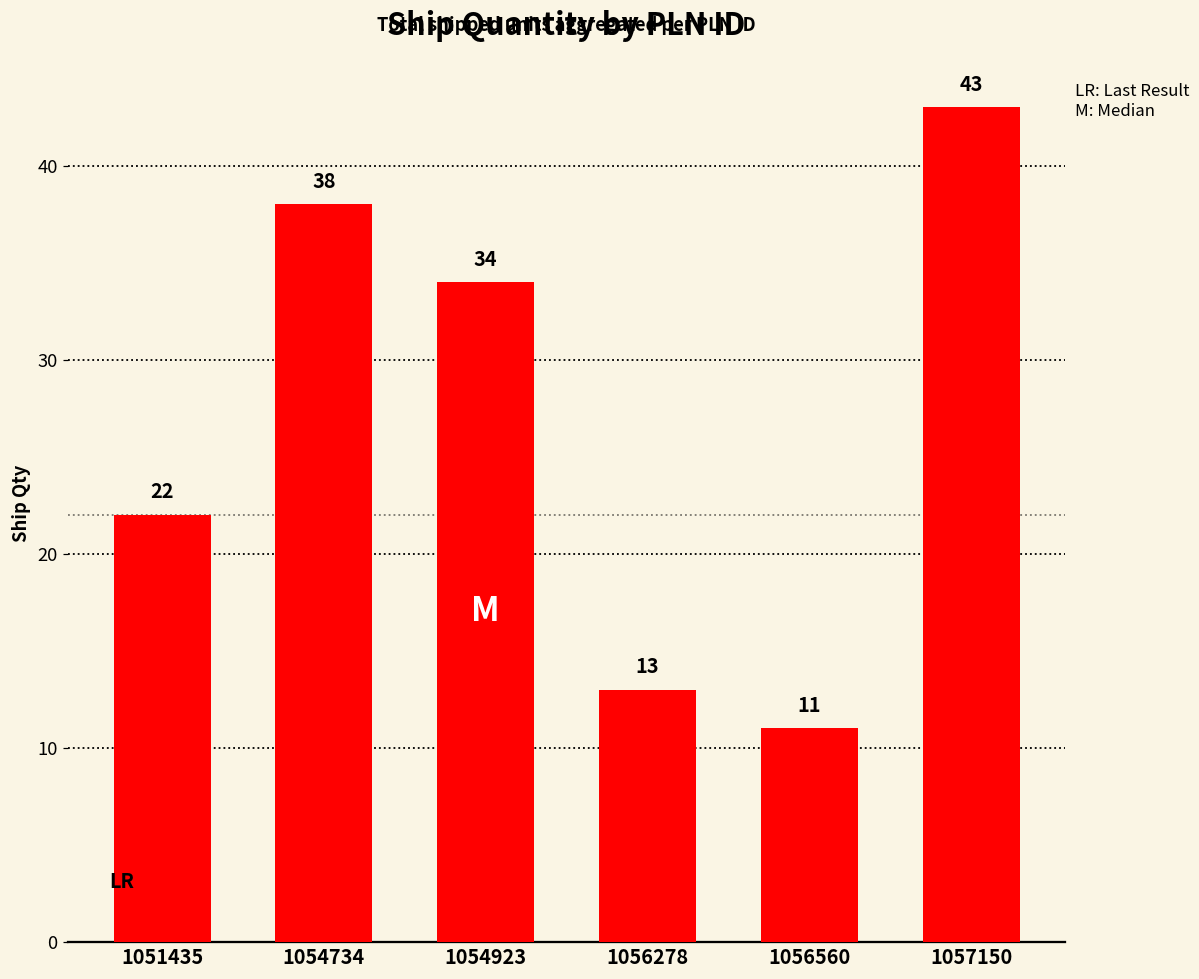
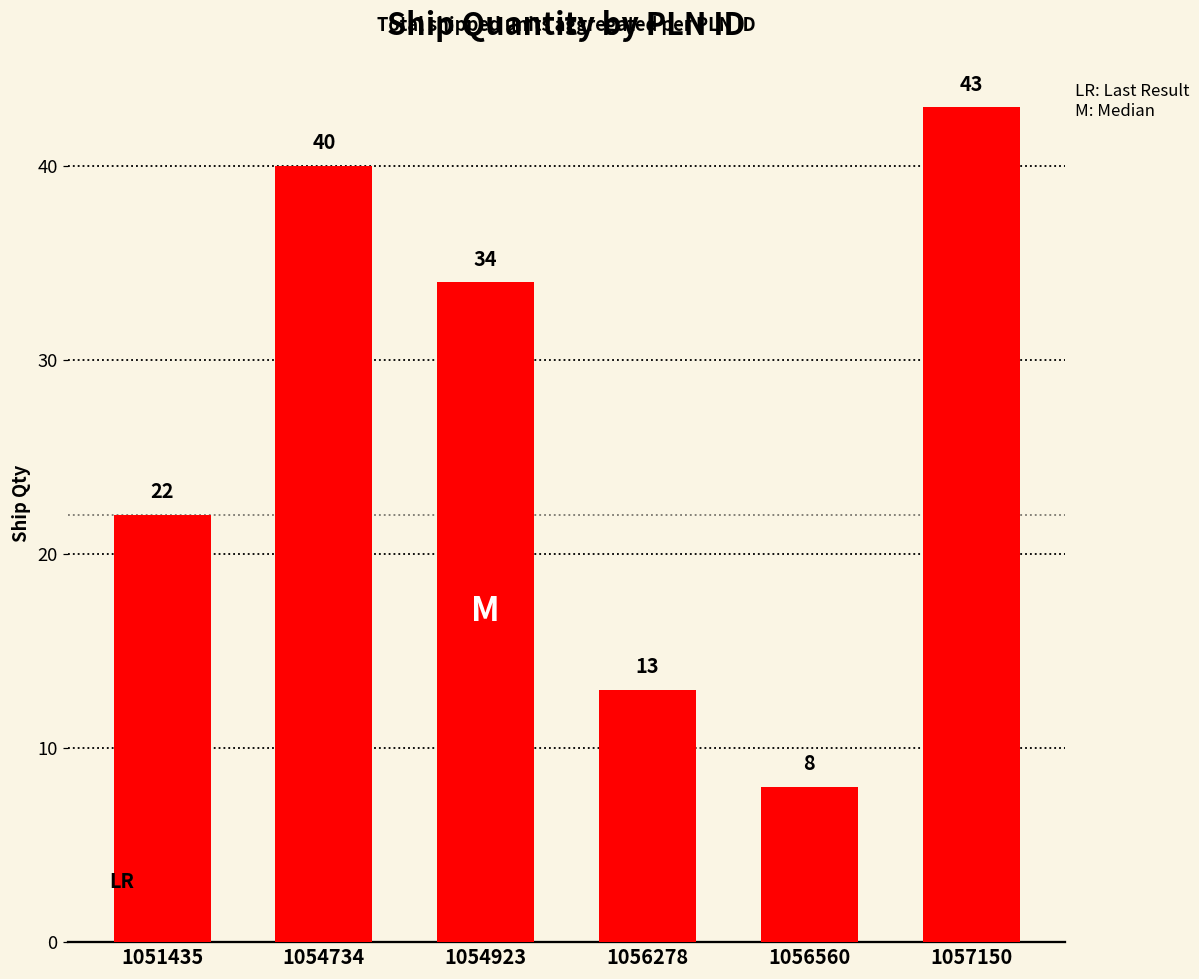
  {
    "1051435": 22,
-   "1054734": 38,
+   "1054734": 40,
    "1054923": 34,
    "1056278": 13,
-   "1056560": 11,
+   "1056560": 8,
    "1057150": 43
  }
